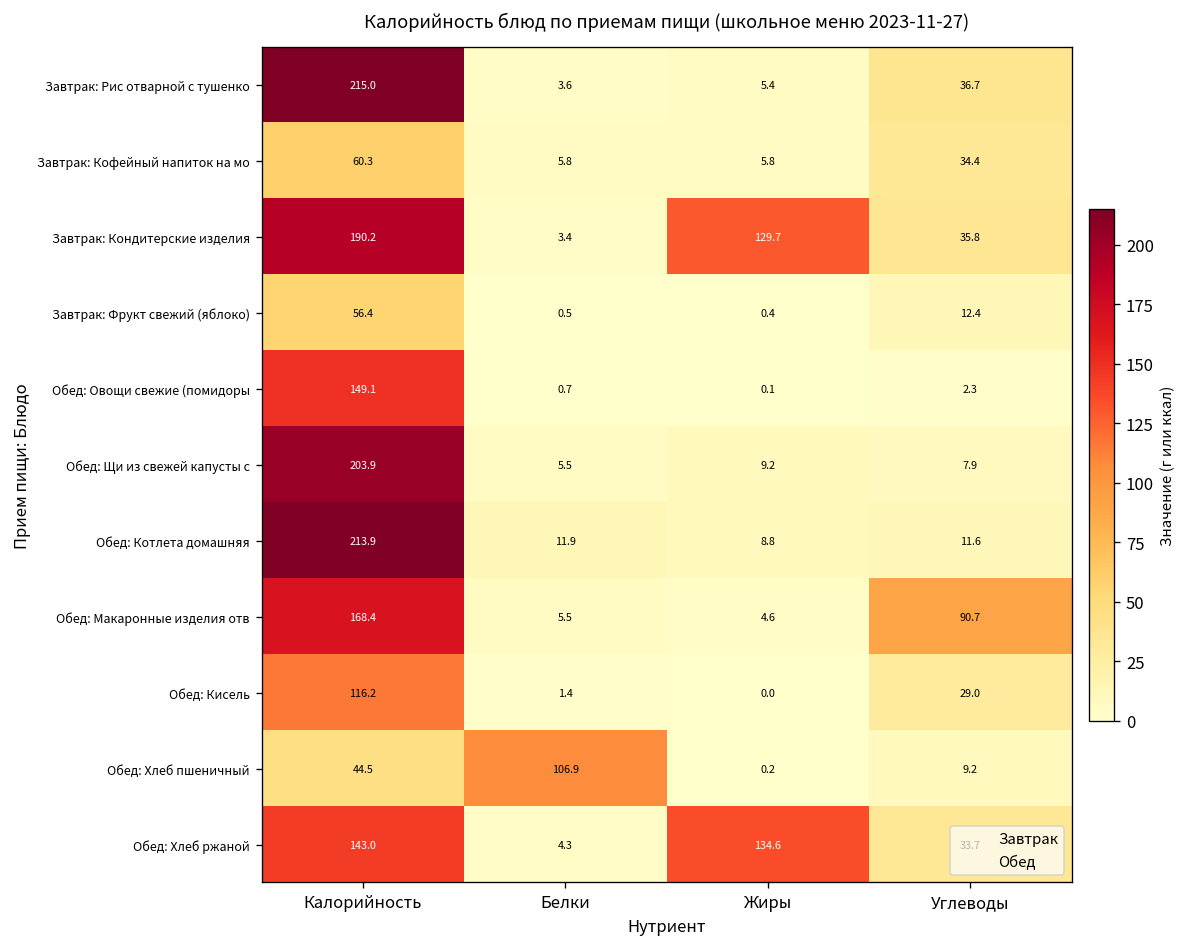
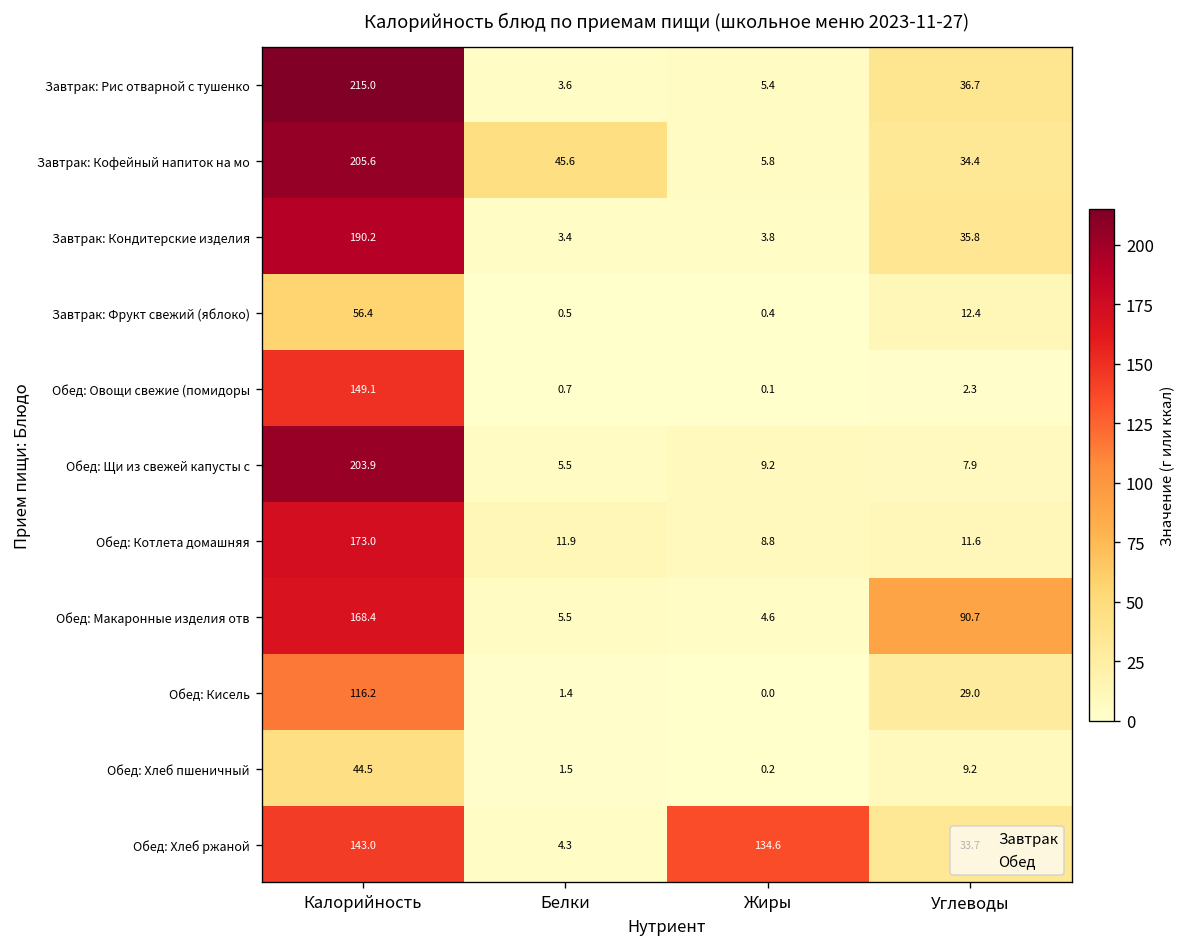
  {
    "Завтрак: Рис отварной с тушенко": {
      "Калорийность": 215.0,
      "Белки": 3.6,
      "Жиры": 5.4,
      "Углеводы": 36.7
    },
    "Завтрак: Кофейный напиток на мо": {
-     "Калорийность": 60.3,
-     "Белки": 5.8,
+     "Калорийность": 205.6,
+     "Белки": 45.6,
      "Жиры": 5.8,
      "Углеводы": 34.4
    },
    "Завтрак: Кондитерские изделия": {
      "Калорийность": 190.2,
      "Белки": 3.4,
-     "Жиры": 129.7,
+     "Жиры": 3.8,
      "Углеводы": 35.8
    },
    "Завтрак: Фрукт свежий (яблоко)": {
      "Калорийность": 56.4,
      "Белки": 0.5,
      "Жиры": 0.4,
      "Углеводы": 12.4
    },
    "Обед: Овощи свежие (помидоры": {
      "Калорийность": 149.1,
      "Белки": 0.7,
      "Жиры": 0.1,
      "Углеводы": 2.3
    },
    "Обед: Щи из свежей капусты с": {
      "Калорийность": 203.9,
      "Белки": 5.5,
      "Жиры": 9.2,
      "Углеводы": 7.9
    },
    "Обед: Котлета домашняя": {
-     "Калорийность": 213.9,
+     "Калорийность": 173.0,
      "Белки": 11.9,
      "Жиры": 8.8,
      "Углеводы": 11.6
    },
    "Обед: Макаронные изделия отв": {
      "Калорийность": 168.4,
      "Белки": 5.5,
      "Жиры": 4.6,
      "Углеводы": 90.7
    },
    "Обед: Кисель": {
      "Калорийность": 116.2,
      "Белки": 1.4,
      "Жиры": 0.0,
      "Углеводы": 29.0
    },
    "Обед: Хлеб пшеничный": {
      "Калорийность": 44.5,
-     "Белки": 106.9,
+     "Белки": 1.5,
      "Жиры": 0.2,
      "Углеводы": 9.2
    },
    "Обед: Хлеб ржаной": {
      "Калорийность": 143.0,
      "Белки": 4.3,
      "Жиры": 134.6
    }
  }
